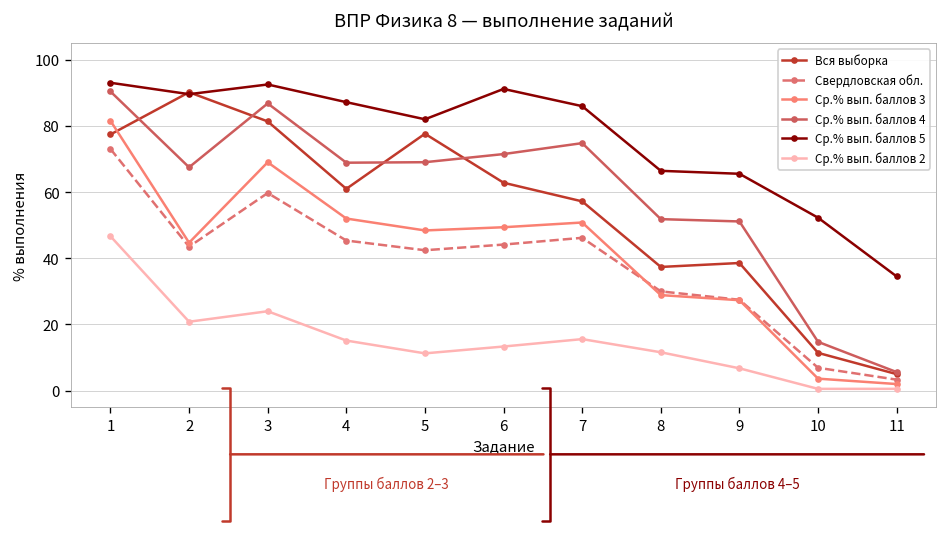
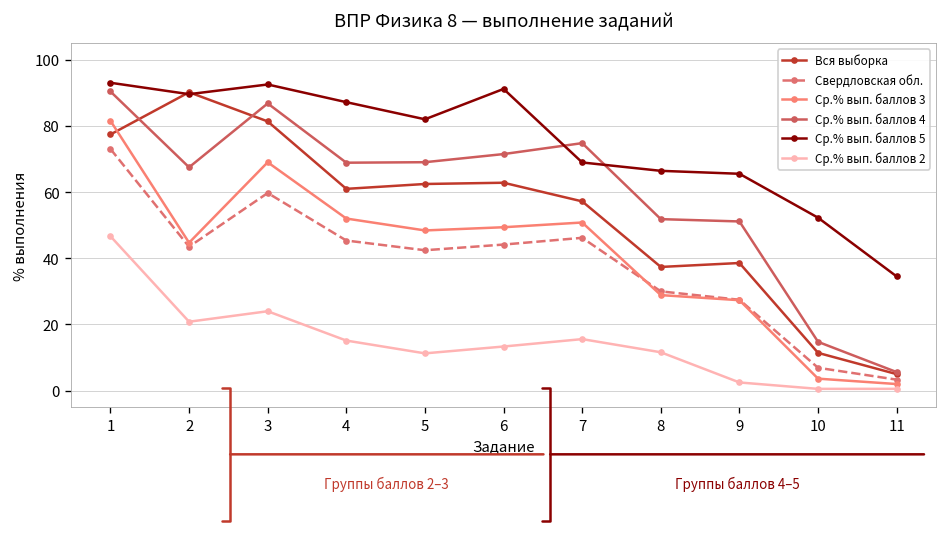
  {
    "Вся выборка": {
      "1": 77,
      "3": 81,
      "4": 61,
-     "5": 78,
+     "5": 62,
      "6": 63,
      "7": 57,
      "8": 37,
      "9": 39,
      "10": 11
    },
    "Ср.% вып. баллов 5": {
      "1": 93,
      "3": 93,
      "4": 87,
      "5": 82,
      "6": 91,
-     "7": 86,
+     "7": 69,
      "8": 66,
      "9": 66,
      "10": 52,
      "11": 35
    },
    "Ср.% вып. баллов 2": {
      "1": 47,
      "2": 21,
      "3": 24,
      "4": 15,
      "5": 11,
      "6": 13,
      "7": 16,
      "8": 12,
-     "9": 7,
+     "9": 2,
      "10": 1,
      "11": 1
    }
  }
